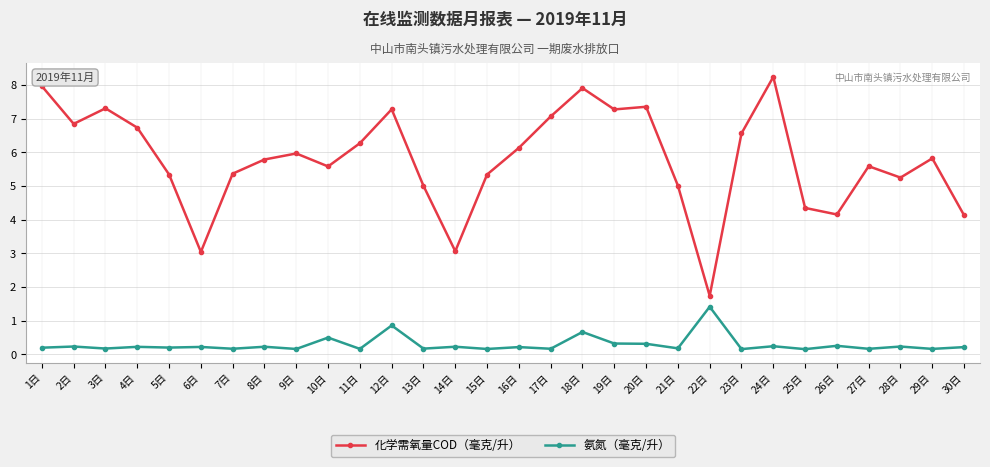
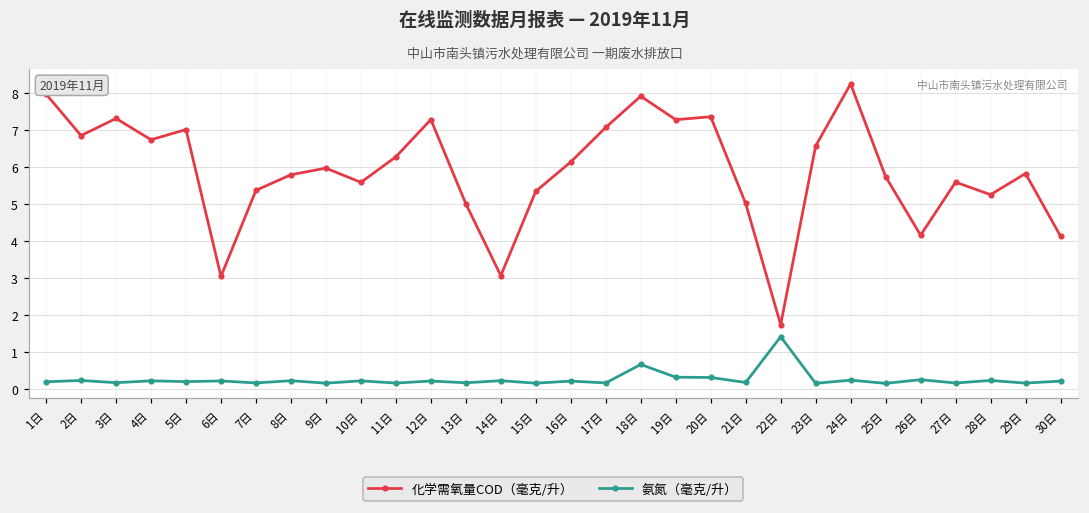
  {
    "化学需氧量COD（毫克/升）": {
      "2日": 6.9,
      "3日": 7.3,
      "4日": 6.7,
-     "5日": 5.3,
+     "5日": 7.0,
      "6日": 3.0,
      "7日": 5.4,
      "8日": 5.8,
      "9日": 6.0,
      "10日": 5.6,
      "11日": 6.3,
      "12日": 7.3,
      "13日": 5.0,
      "14日": 3.1,
      "15日": 5.3,
      "16日": 6.1,
      "17日": 7.1,
      "18日": 7.9,
      "19日": 7.3,
      "20日": 7.4,
      "21日": 5.0,
      "22日": 1.7,
      "23日": 6.6,
      "24日": 8.2,
-     "25日": 4.4,
+     "25日": 5.7,
      "26日": 4.2,
      "27日": 5.6,
      "28日": 5.3,
      "29日": 5.8,
      "30日": 4.1
    },
    "氨氮（毫克/升）": {
      "1日": 0.2,
      "2日": 0.2,
      "3日": 0.2,
      "4日": 0.2,
      "5日": 0.2,
      "6日": 0.2,
      "7日": 0.2,
      "8日": 0.2,
      "9日": 0.2,
-     "10日": 0.5,
+     "10日": 0.2,
      "11日": 0.2,
-     "12日": 0.9,
+     "12日": 0.2,
      "13日": 0.2,
      "14日": 0.2,
      "15日": 0.2,
      "16日": 0.2,
      "17日": 0.2,
      "18日": 0.7,
      "19日": 0.3,
      "20日": 0.3,
      "21日": 0.2,
      "22日": 1.4,
      "23日": 0.2,
      "24日": 0.2,
      "25日": 0.2,
      "26日": 0.3,
      "27日": 0.2,
      "28日": 0.2,
      "29日": 0.2,
      "30日": 0.2
    }
  }
